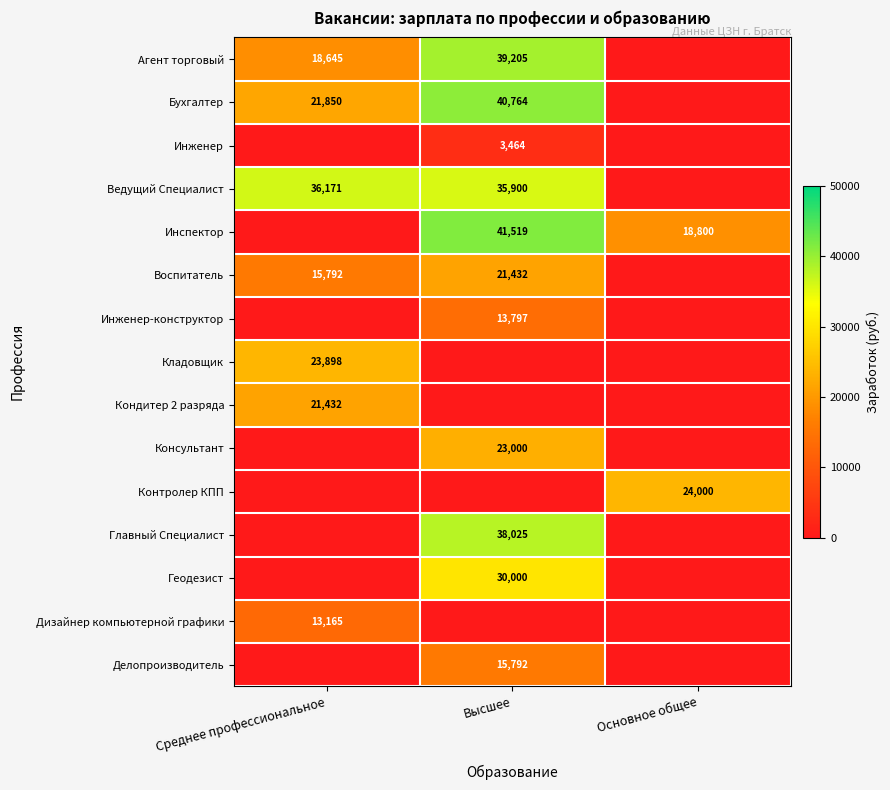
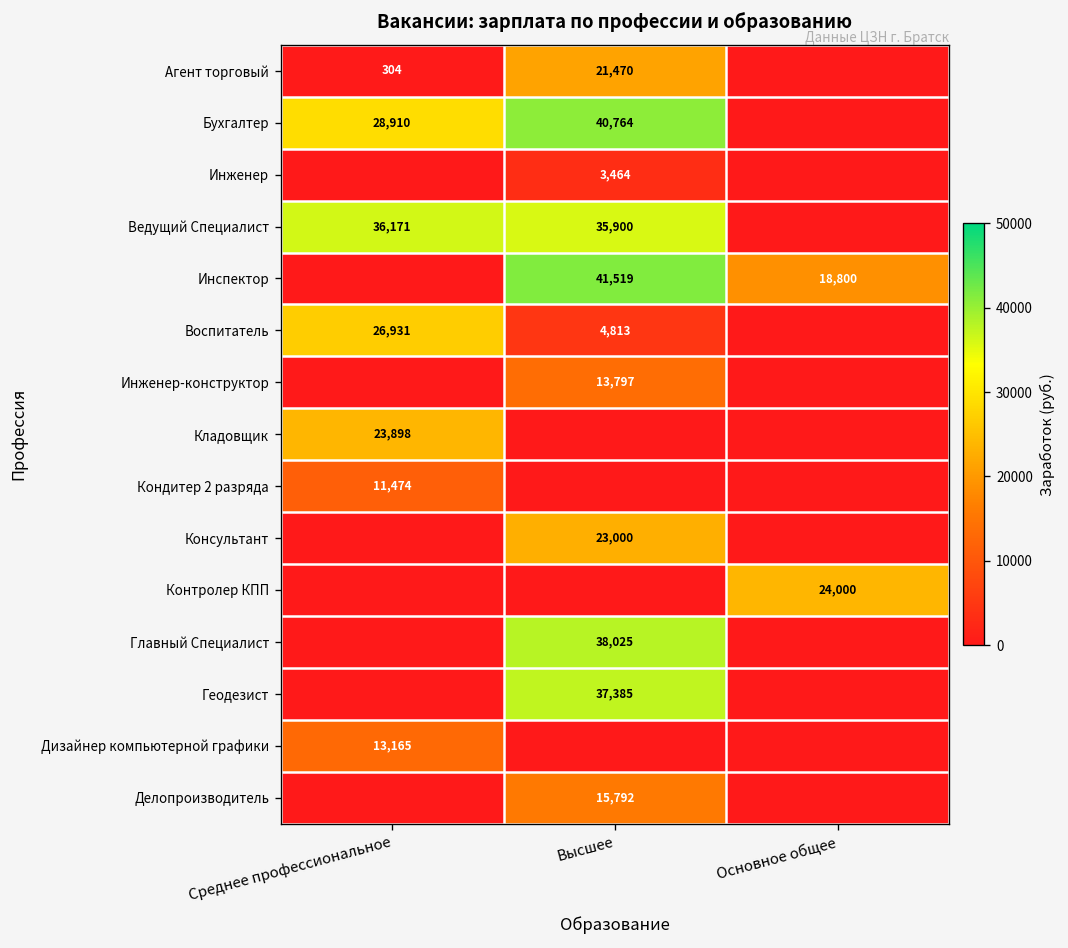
  {
    "Агент торговый": {
-     "Среднее профессиональное": "18,645",
-     "Высшее": "39,205"
+     "Среднее профессиональное": "304",
+     "Высшее": "21,470"
    },
    "Бухгалтер": {
-     "Среднее профессиональное": "21,850",
+     "Среднее профессиональное": "28,910",
      "Высшее": "40,764"
    },
    "Инженер": {
      "Высшее": "3,464"
    },
    "Ведущий Специалист": {
      "Среднее профессиональное": "36,171",
      "Высшее": "35,900"
    },
    "Инспектор": {
      "Высшее": "41,519",
      "Основное общее": "18,800"
    },
    "Воспитатель": {
-     "Среднее профессиональное": "15,792",
-     "Высшее": "21,432"
+     "Среднее профессиональное": "26,931",
+     "Высшее": "4,813"
    },
    "Инженер-конструктор": {
      "Высшее": "13,797"
    },
    "Кладовщик": {
      "Среднее профессиональное": "23,898"
    },
    "Кондитер 2 разряда": {
-     "Среднее профессиональное": "21,432"
+     "Среднее профессиональное": "11,474"
    },
    "Консультант": {
      "Высшее": "23,000"
    },
    "Контролер КПП": {
      "Основное общее": "24,000"
    },
    "Главный Специалист": {
      "Высшее": "38,025"
    },
    "Геодезист": {
-     "Высшее": "30,000"
+     "Высшее": "37,385"
    },
    "Дизайнер компьютерной графики": {
      "Среднее профессиональное": "13,165"
    },
    "Делопроизводитель": {
      "Высшее": "15,792"
    }
  }
